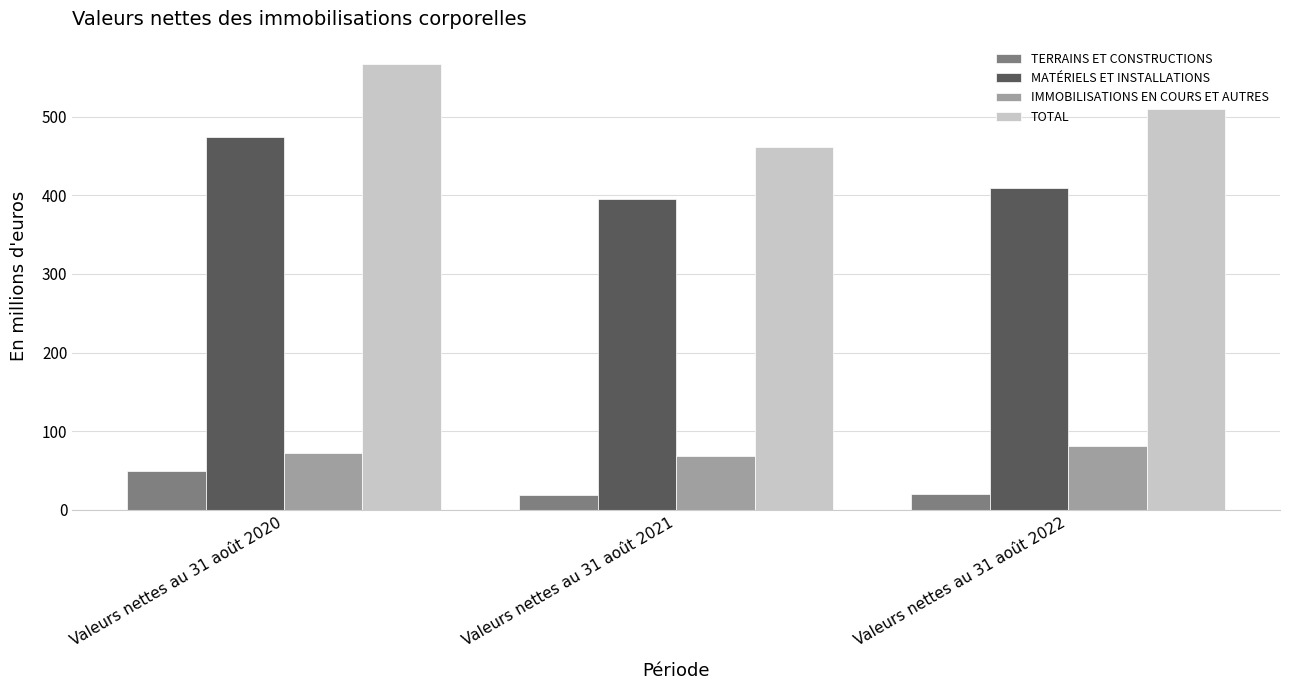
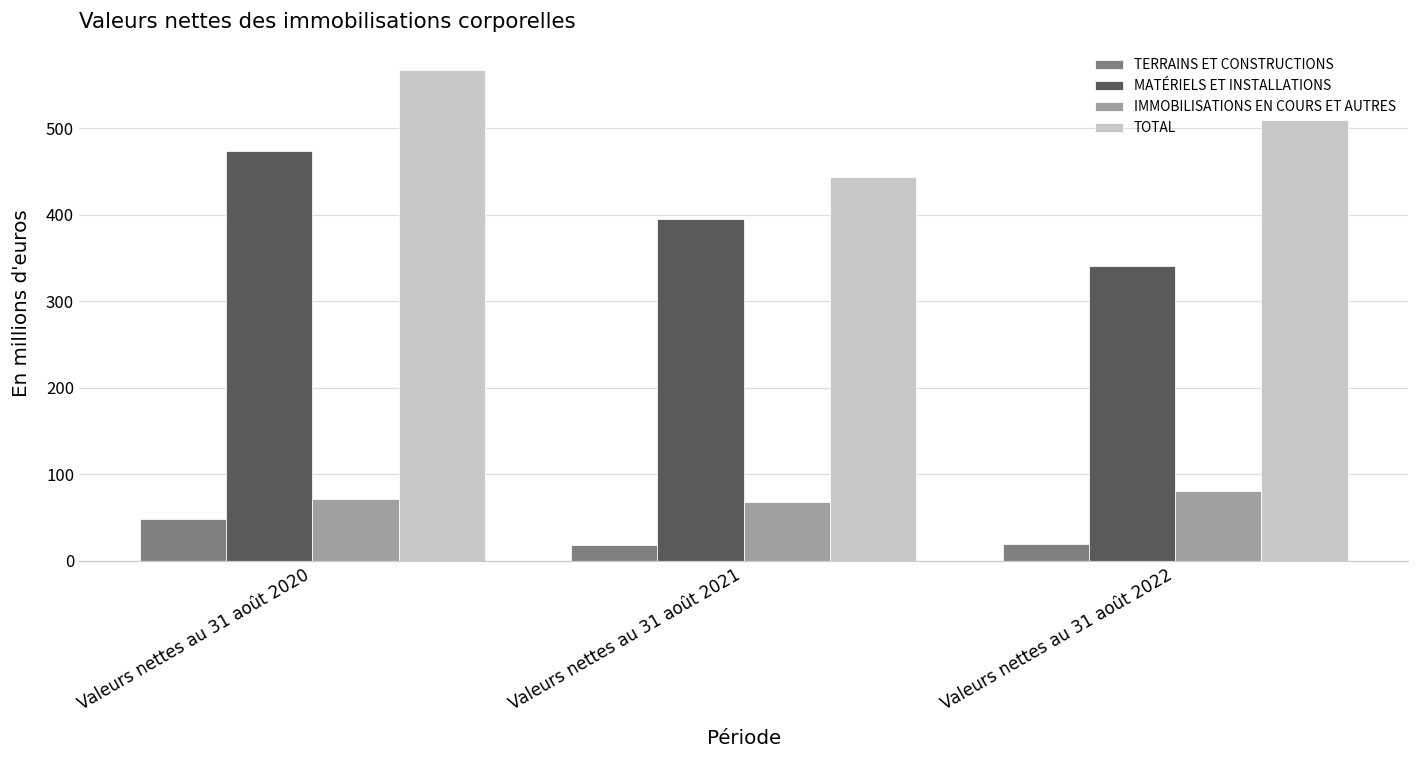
  {
    "MATÉRIELS ET INSTALLATIONS": {
      "Valeurs nettes au 31 août 2020": 470,
      "Valeurs nettes au 31 août 2021": 400,
-     "Valeurs nettes au 31 août 2022": 410
+     "Valeurs nettes au 31 août 2022": 340
    },
    "TOTAL": {
      "Valeurs nettes au 31 août 2020": 570,
-     "Valeurs nettes au 31 août 2021": 460,
+     "Valeurs nettes au 31 août 2021": 440,
      "Valeurs nettes au 31 août 2022": 510
    }
  }
